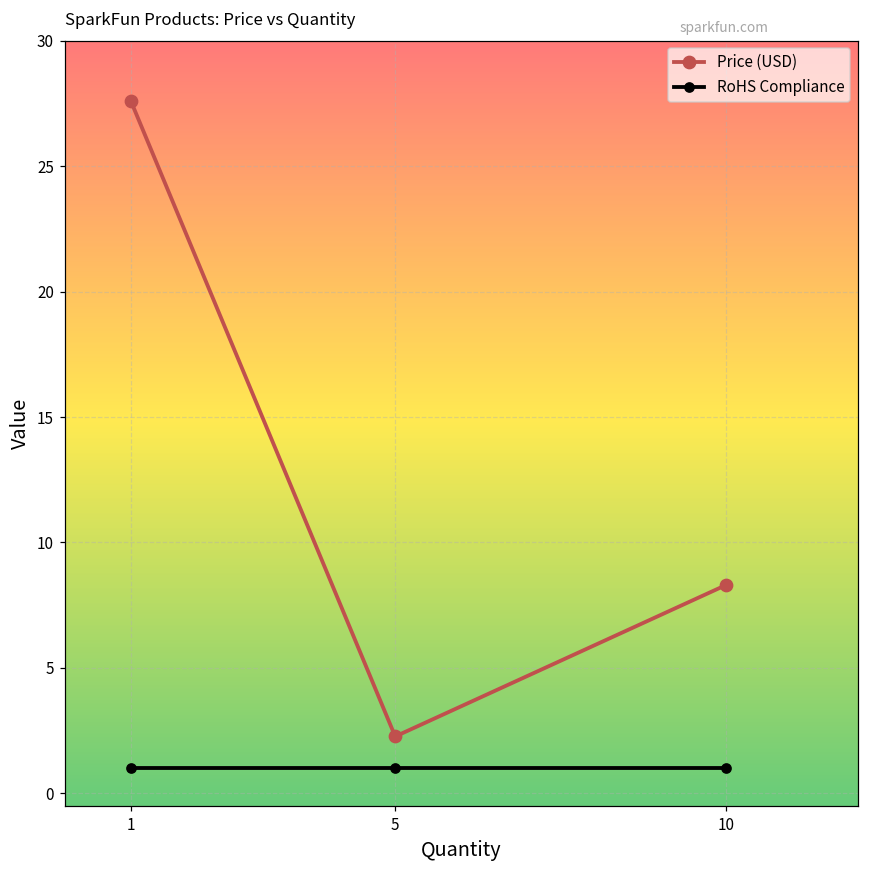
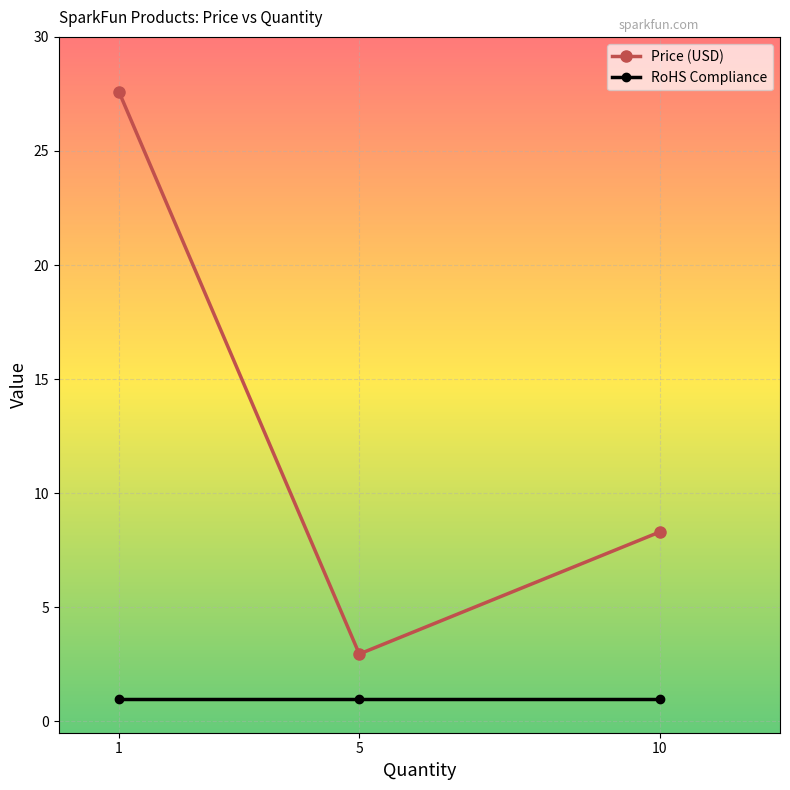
  {
    "Price (USD)": {
      "1": 27.6,
-     "5": 2.3,
+     "5": 3.0,
      "10": 8.3
    },
    "RoHS Compliance": {
      "1": 1.0,
      "5": 1.0,
      "10": 1.0
    }
  }
